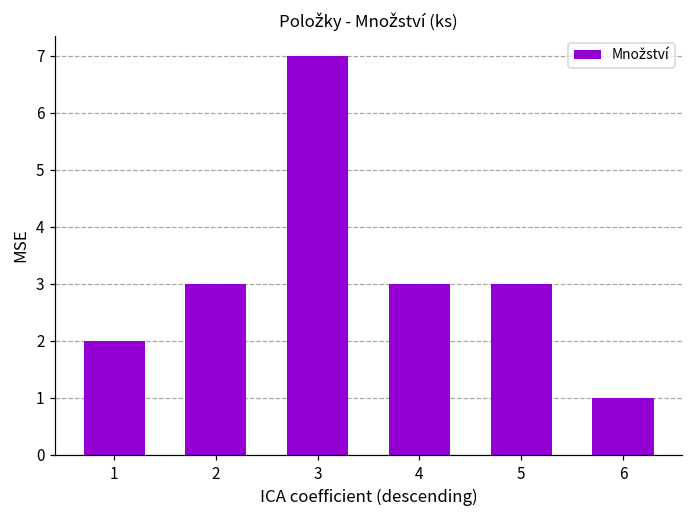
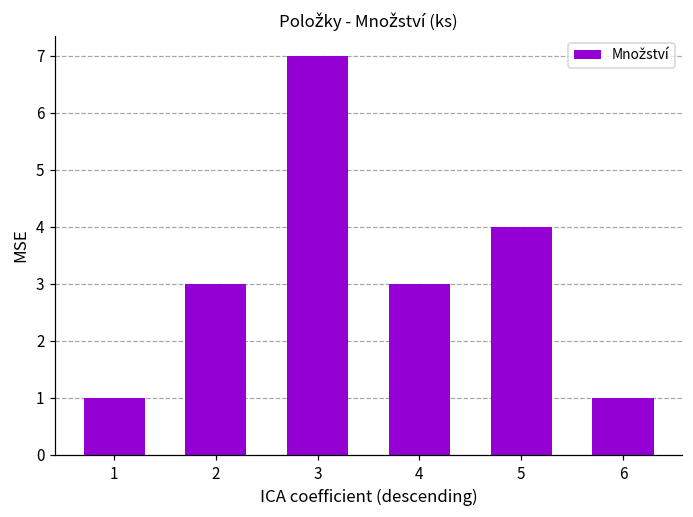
  {
-   "1": 2,
+   "1": 1,
    "2": 3,
    "3": 7,
    "4": 3,
-   "5": 3,
+   "5": 4,
    "6": 1
  }
